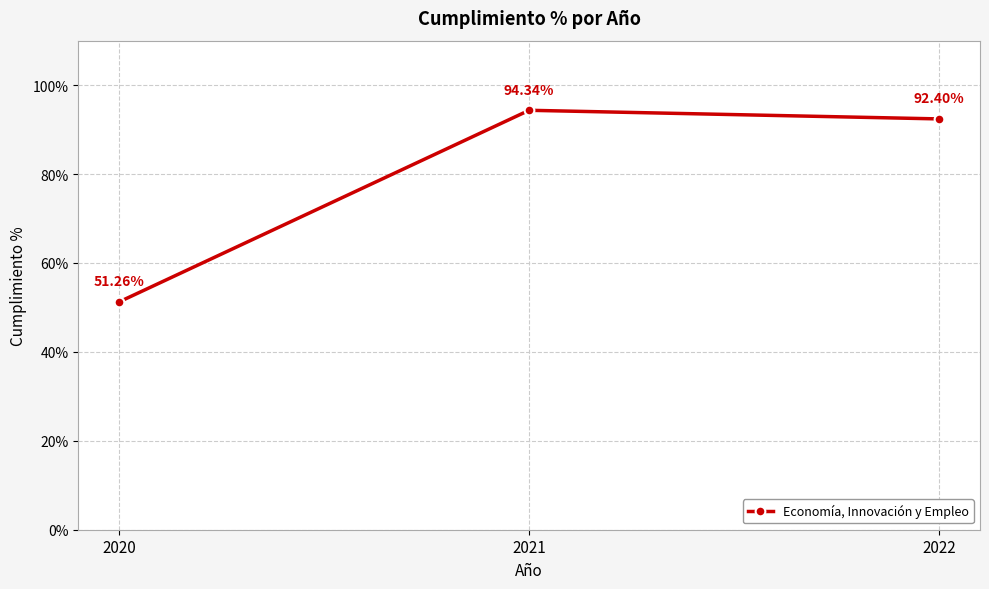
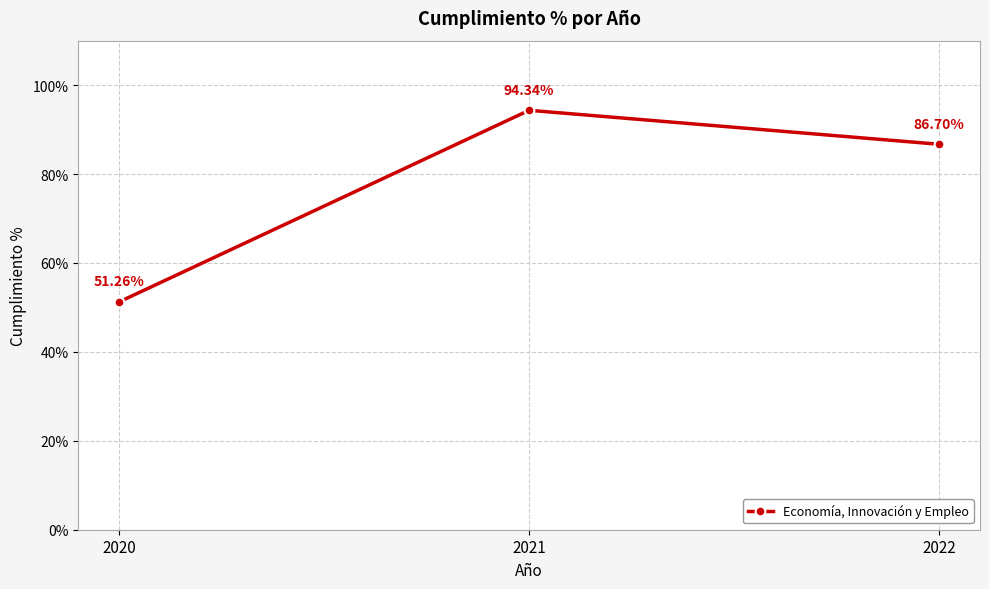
  {
    "2020": "51.26%",
    "2021": "94.34%",
-   "2022": "92.40%"
+   "2022": "86.70%"
  }
